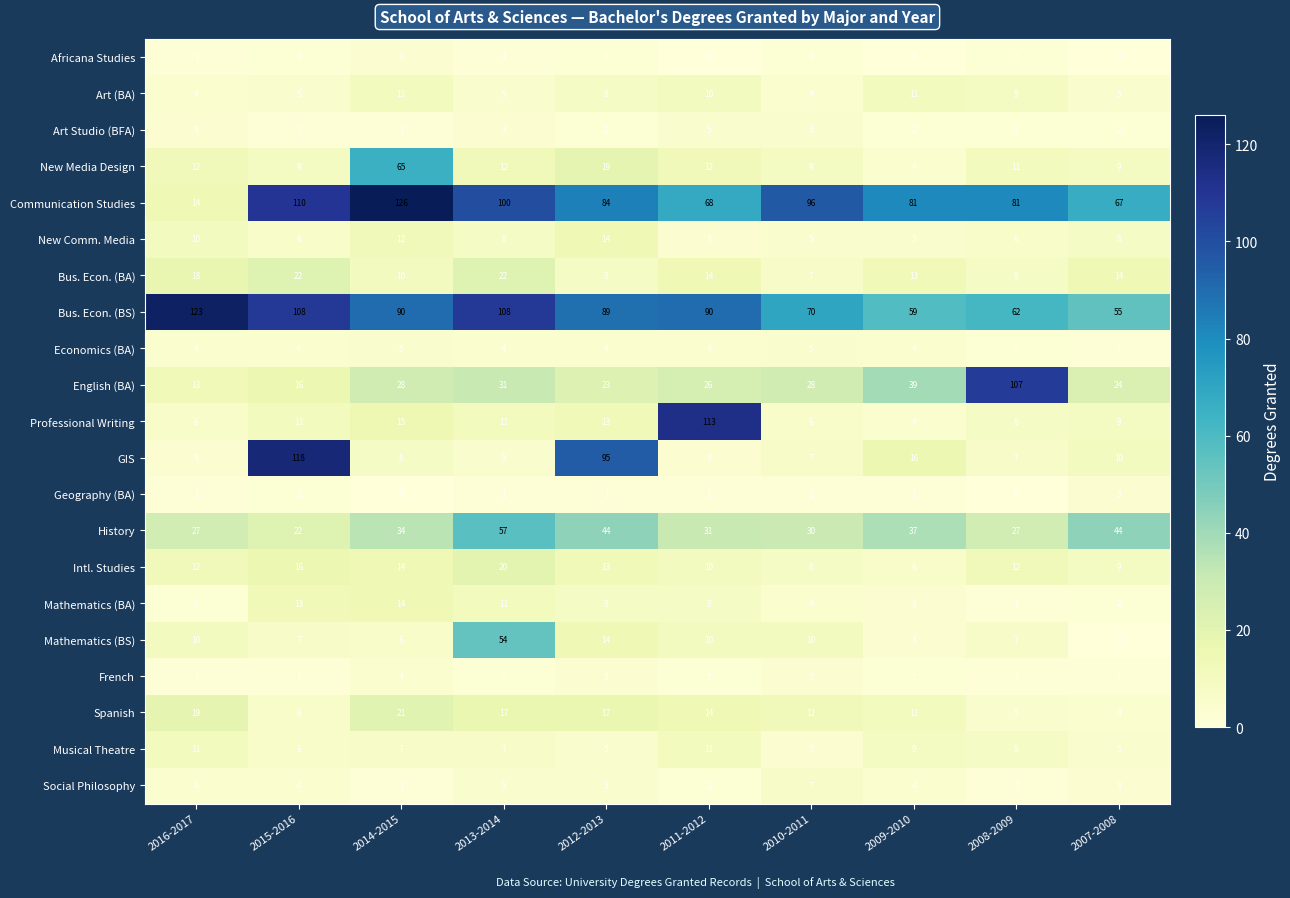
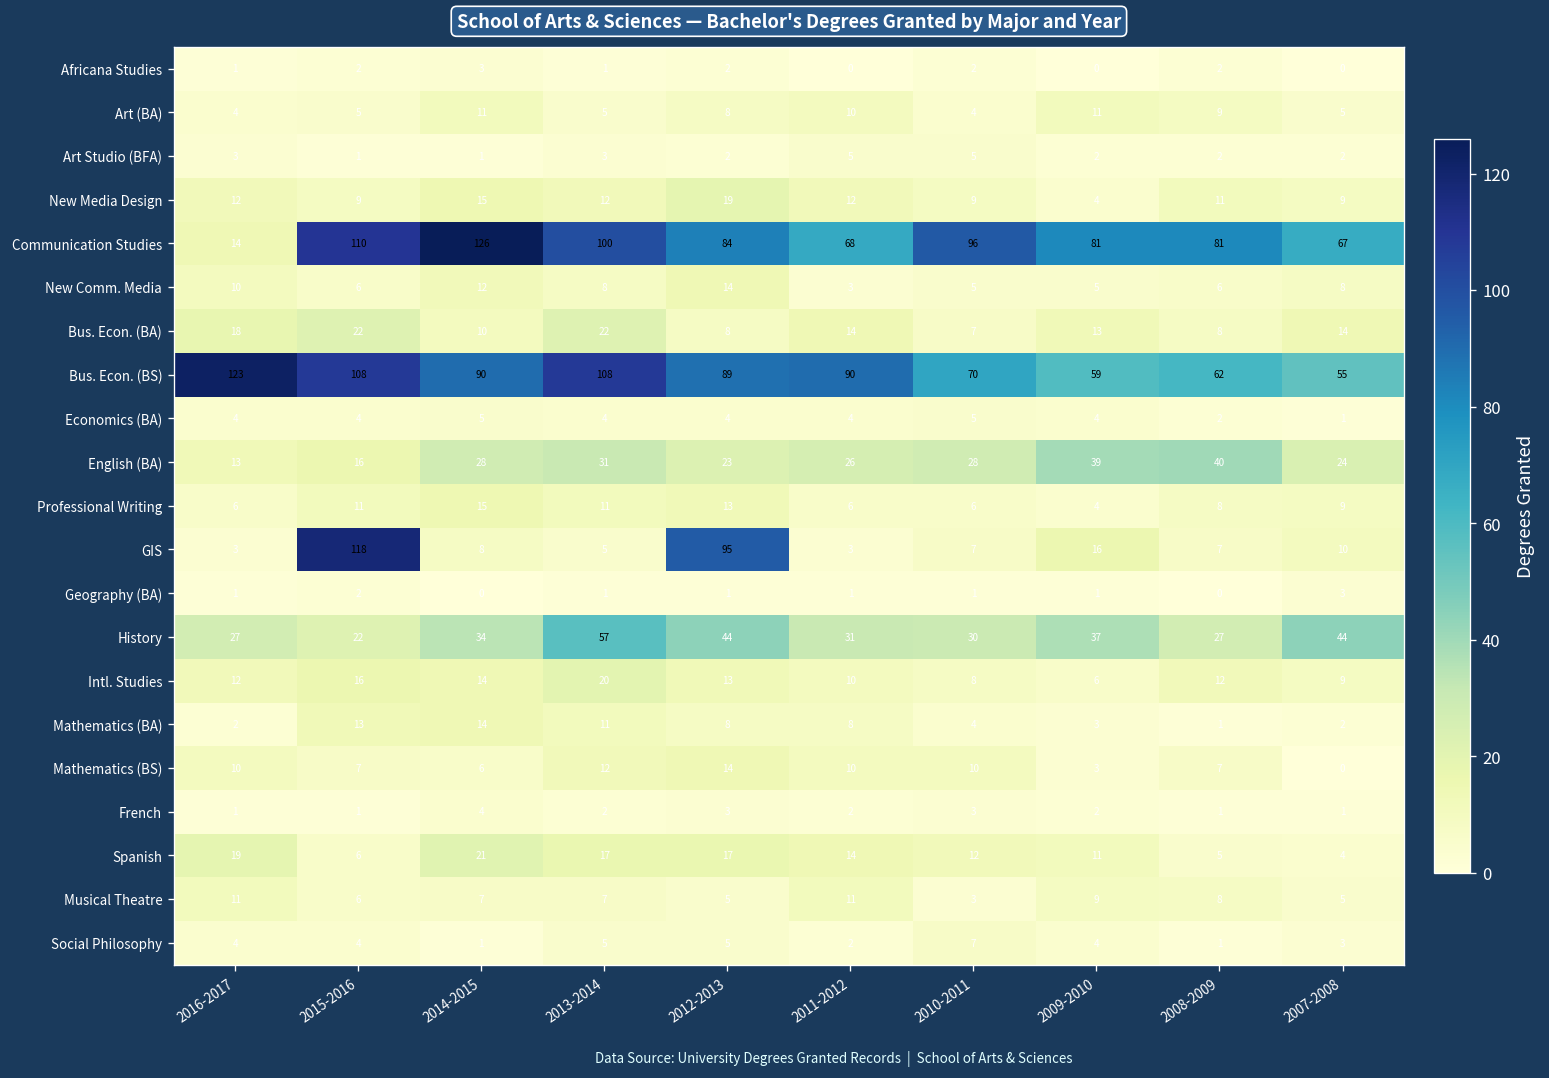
  {
    "Art (BA)": {
      "2016-2017": 4,
      "2015-2016": 5,
      "2014-2015": 11,
      "2013-2014": 5,
      "2012-2013": 8,
      "2011-2012": 10,
      "2010-2011": 4,
      "2009-2010": 11,
      "2008-2009": 9,
      "2007-2008": 5
    },
    "Art Studio (BFA)": {
      "2011-2012": 5,
      "2010-2011": 5
    },
    "New Media Design": {
      "2016-2017": 12,
      "2015-2016": 9,
-     "2014-2015": 65,
+     "2014-2015": 15,
      "2013-2014": 12,
      "2012-2013": 19,
      "2011-2012": 12,
      "2010-2011": 9,
      "2009-2010": 4,
      "2008-2009": 11,
      "2007-2008": 9
    },
    "Communication Studies": {
      "2016-2017": 14,
      "2015-2016": 110,
      "2014-2015": 126,
      "2013-2014": 100,
      "2012-2013": 84,
      "2011-2012": 68,
      "2010-2011": 96,
      "2009-2010": 81,
      "2008-2009": 81,
      "2007-2008": 67
    },
    "New Comm. Media": {
      "2016-2017": 10,
      "2015-2016": 6,
      "2014-2015": 12,
      "2013-2014": 8,
      "2012-2013": 14,
      "2010-2011": 5,
      "2009-2010": 5,
      "2008-2009": 6,
      "2007-2008": 8
    },
    "Bus. Econ. (BA)": {
      "2016-2017": 18,
      "2015-2016": 22,
      "2014-2015": 10,
      "2013-2014": 22,
      "2012-2013": 8,
      "2011-2012": 14,
      "2010-2011": 7,
      "2009-2010": 13,
      "2008-2009": 8,
      "2007-2008": 14
    },
    "Bus. Econ. (BS)": {
      "2016-2017": 123,
      "2015-2016": 108,
      "2014-2015": 90,
      "2013-2014": 108,
      "2012-2013": 89,
      "2011-2012": 90,
      "2010-2011": 70,
      "2009-2010": 59,
      "2008-2009": 62,
      "2007-2008": 55
    },
    "Economics (BA)": {
      "2016-2017": 4,
      "2015-2016": 4,
      "2014-2015": 5,
      "2013-2014": 4,
      "2012-2013": 4,
      "2011-2012": 4,
      "2010-2011": 5,
      "2009-2010": 4
    },
    "English (BA)": {
      "2016-2017": 13,
      "2015-2016": 16,
      "2014-2015": 28,
      "2013-2014": 31,
      "2012-2013": 23,
      "2011-2012": 26,
      "2010-2011": 28,
      "2009-2010": 39,
-     "2008-2009": 107,
+     "2008-2009": 40,
      "2007-2008": 24
    },
    "Professional Writing": {
      "2016-2017": 6,
      "2015-2016": 11,
      "2014-2015": 15,
      "2013-2014": 11,
      "2012-2013": 13,
-     "2011-2012": 113,
+     "2011-2012": 6,
      "2010-2011": 6,
      "2009-2010": 4,
      "2008-2009": 8,
      "2007-2008": 9
    },
    "GIS": {
      "2015-2016": 118,
      "2014-2015": 8,
      "2013-2014": 5,
      "2012-2013": 95,
      "2010-2011": 7,
      "2009-2010": 16,
      "2008-2009": 7,
      "2007-2008": 10
    },
    "History": {
      "2016-2017": 27,
      "2015-2016": 22,
      "2014-2015": 34,
      "2013-2014": 57,
      "2012-2013": 44,
      "2011-2012": 31,
      "2010-2011": 30,
      "2009-2010": 37,
      "2008-2009": 27,
      "2007-2008": 44
    },
    "Intl. Studies": {
      "2016-2017": 12,
      "2015-2016": 16,
      "2014-2015": 14,
      "2013-2014": 20,
      "2012-2013": 13,
      "2011-2012": 10,
      "2010-2011": 8,
      "2009-2010": 6,
      "2008-2009": 12,
      "2007-2008": 9
    },
    "Mathematics (BA)": {
      "2015-2016": 13,
      "2014-2015": 14,
      "2013-2014": 11,
      "2012-2013": 8,
      "2011-2012": 8,
      "2010-2011": 4
    },
    "Mathematics (BS)": {
      "2016-2017": 10,
      "2015-2016": 7,
      "2014-2015": 6,
-     "2013-2014": 54,
+     "2013-2014": 12,
      "2012-2013": 14,
      "2011-2012": 10,
      "2010-2011": 10,
      "2008-2009": 7
    },
    "French": {
      "2014-2015": 4
    },
    "Spanish": {
      "2016-2017": 19,
      "2015-2016": 6,
      "2014-2015": 21,
      "2013-2014": 17,
      "2012-2013": 17,
      "2011-2012": 14,
      "2010-2011": 12,
      "2009-2010": 11,
      "2008-2009": 5,
      "2007-2008": 4
    },
    "Musical Theatre": {
      "2016-2017": 11,
      "2015-2016": 6,
      "2014-2015": 7,
      "2013-2014": 7,
      "2012-2013": 5,
      "2011-2012": 11,
      "2009-2010": 9,
      "2008-2009": 8,
      "2007-2008": 5
    },
    "Social Philosophy": {
      "2016-2017": 4,
      "2015-2016": 4,
      "2013-2014": 5,
      "2012-2013": 5,
      "2010-2011": 7,
      "2009-2010": 4
    }
  }
